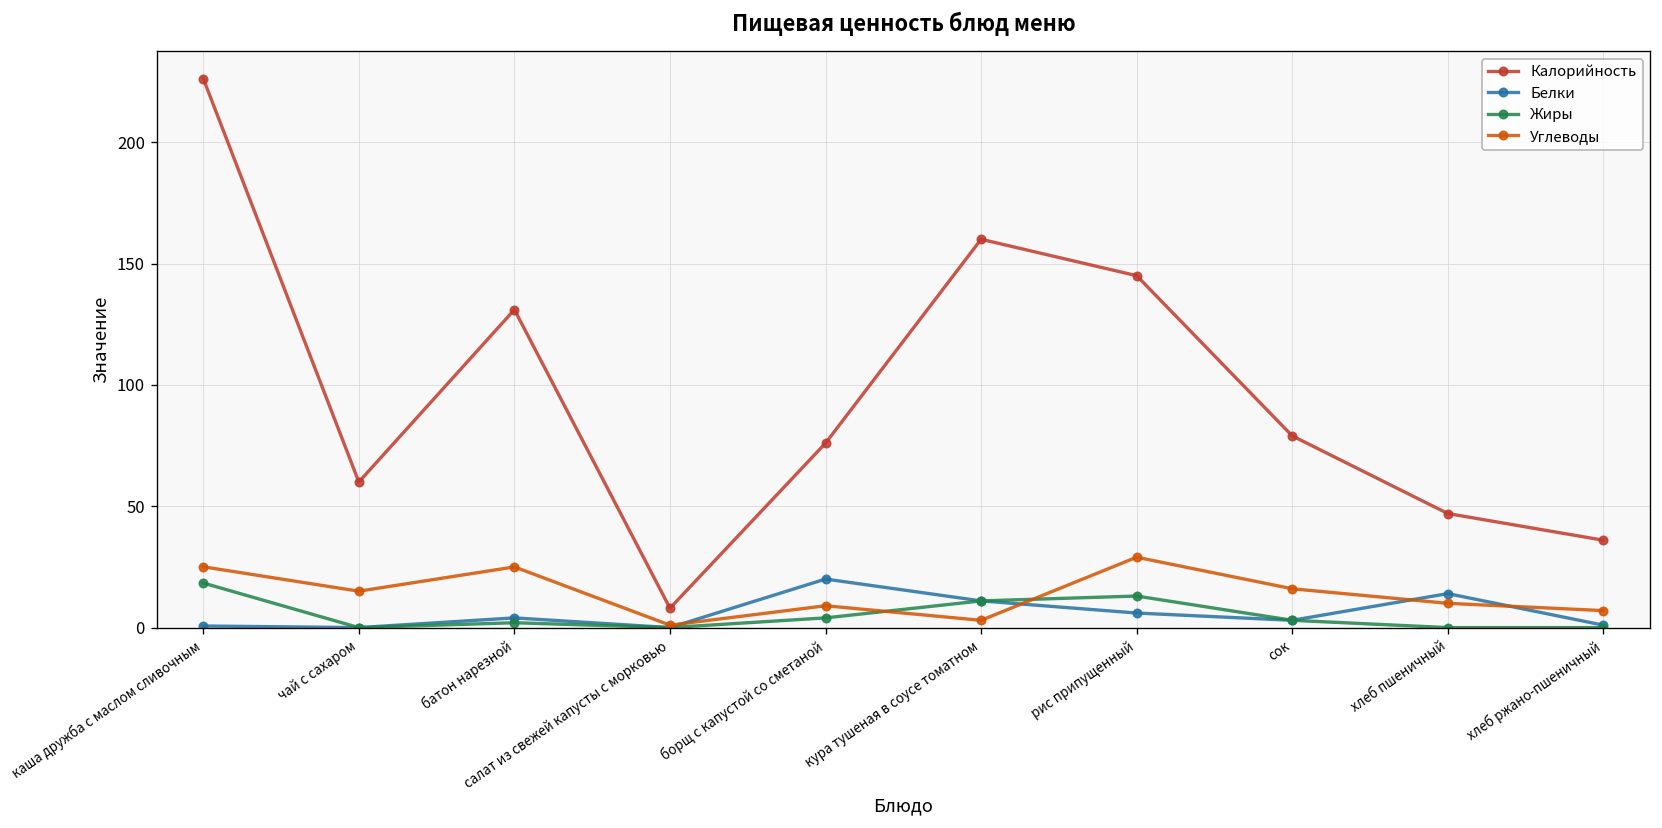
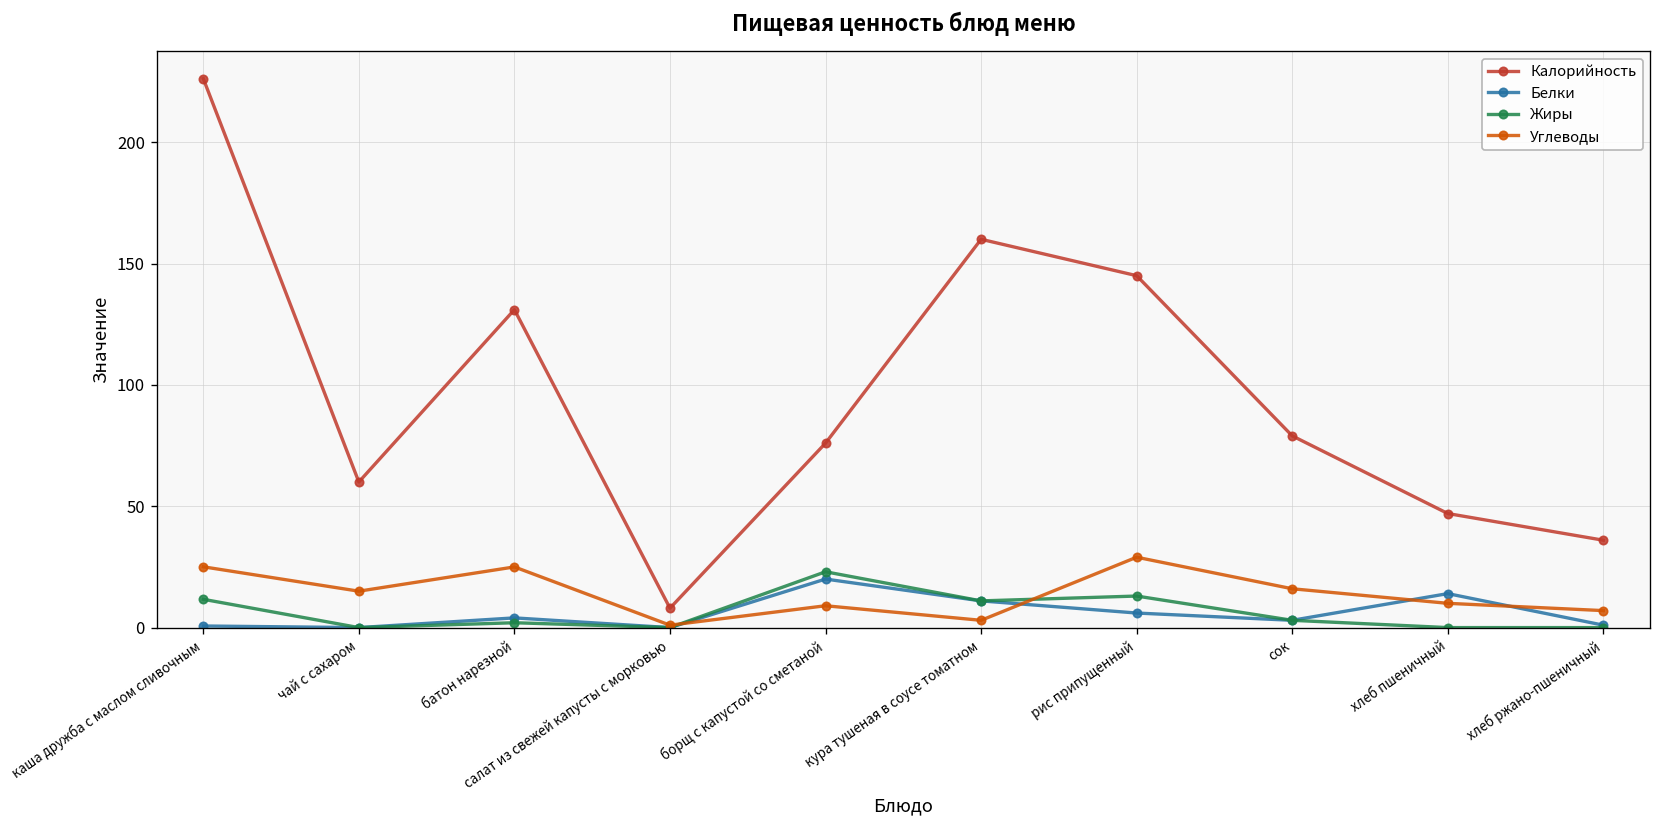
  {
    "Белки": {
      "каша дружба с маслом сливочным": 1,
      "батон нарезной": 4,
      "борщ с капустой со сметаной": 20,
      "рис припущенный": 6,
      "хлеб пшеничный": 14
    },
    "Жиры": {
-     "каша дружба с маслом сливочным": 18,
+     "каша дружба с маслом сливочным": 12,
      "батон нарезной": 2,
-     "борщ с капустой со сметаной": 4,
+     "борщ с капустой со сметаной": 23,
      "рис припущенный": 13,
      "хлеб пшеничный": 0
    }
  }
